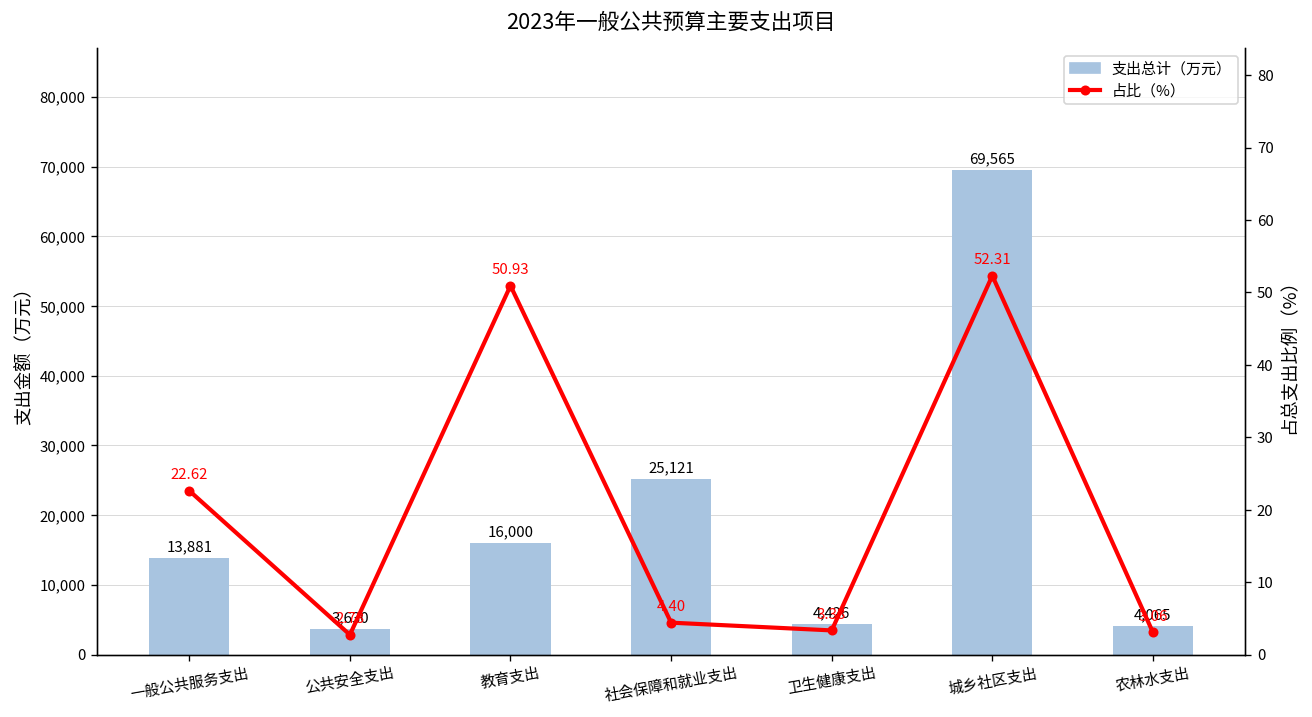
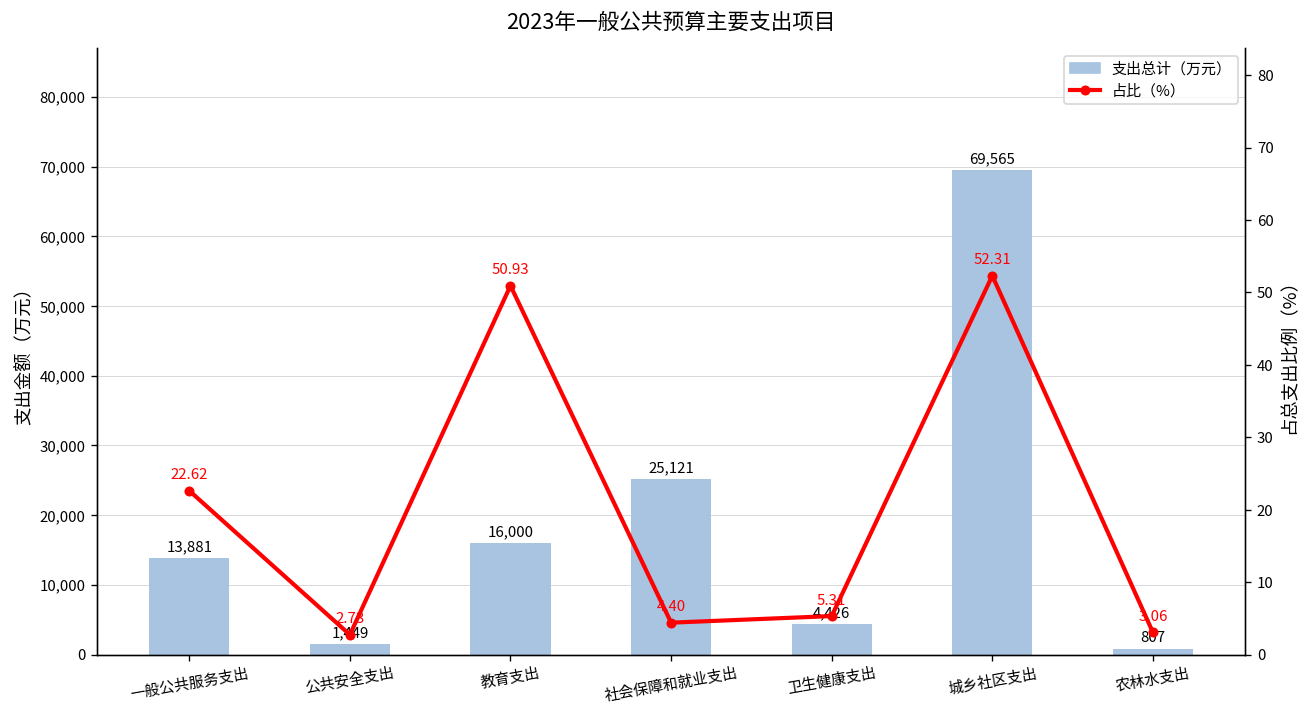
  {
    "支出总计（万元）": {
      "一般公共服务支出": "13,881",
-     "公共安全支出": "3,630",
+     "公共安全支出": "1,449",
      "教育支出": "16,000",
      "社会保障和就业支出": "25,121",
      "城乡社区支出": "69,565",
-     "农林水支出": "4,065"
+     "农林水支出": "807"
    },
    "占比（%）": {
      "一般公共服务支出": "22.62",
      "教育支出": "50.93",
      "社会保障和就业支出": "4.40",
-     "卫生健康支出": "3.33",
+     "卫生健康支出": "5.31",
      "城乡社区支出": "52.31"
    }
  }
